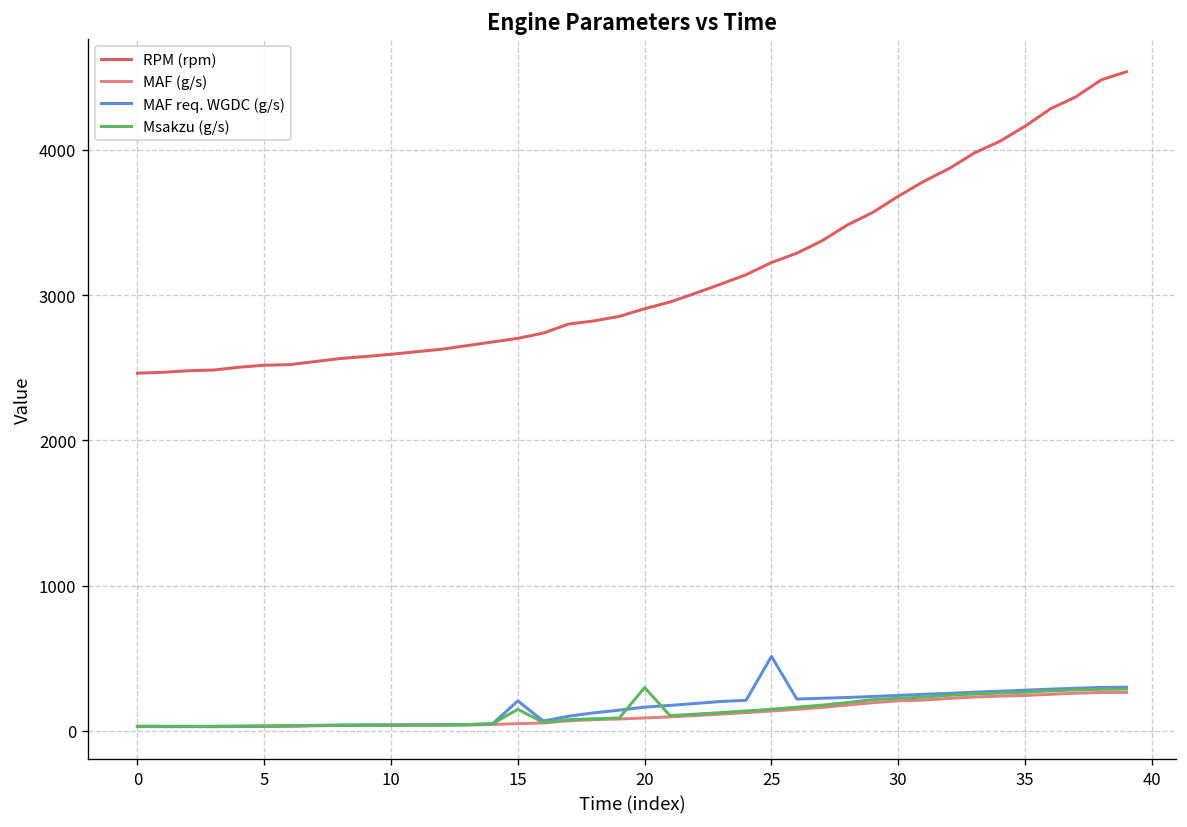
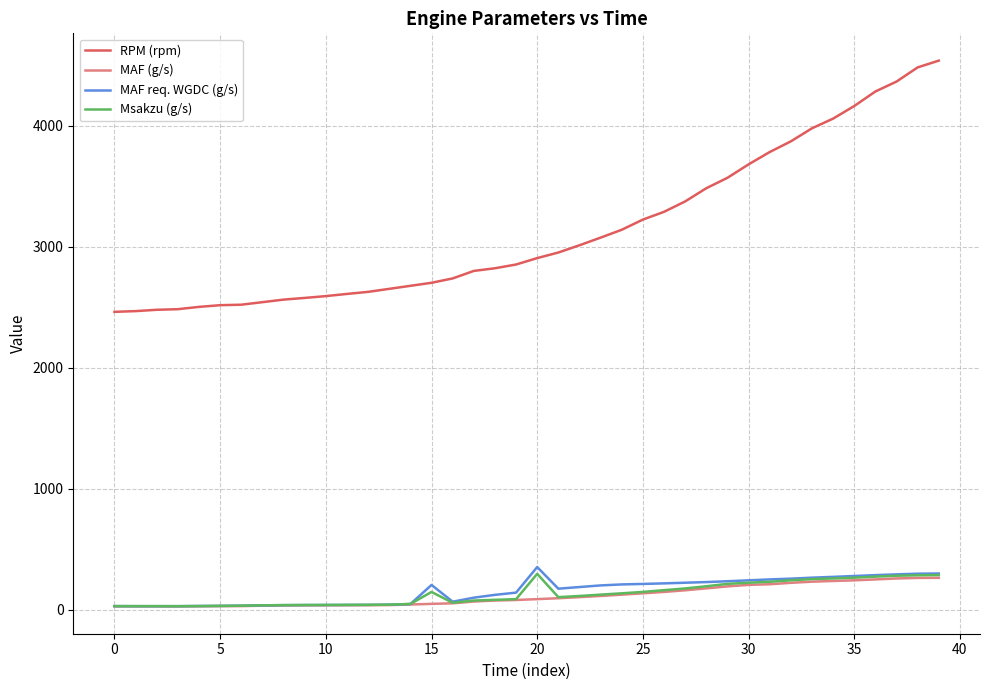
  {
    "MAF req. WGDC (g/s)": {
      "15": 210,
-     "20": 160,
-     "25": 510
+     "20": 350,
+     "25": 210
    },
    "Msakzu (g/s)": {
      "15": 150,
      "20": 300
    }
  }
